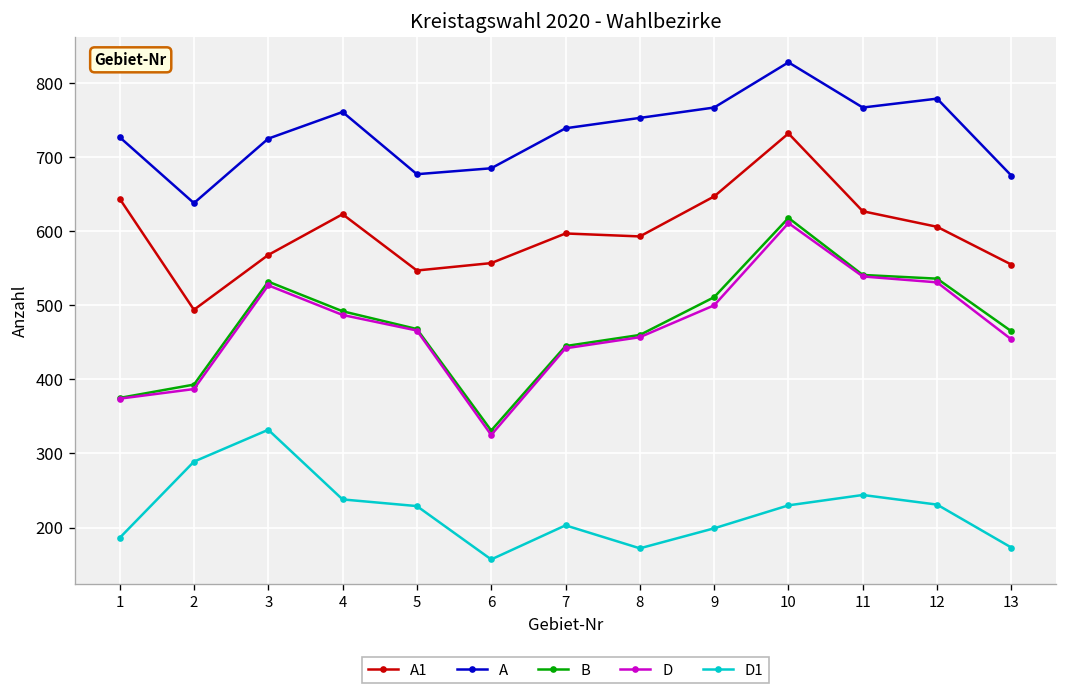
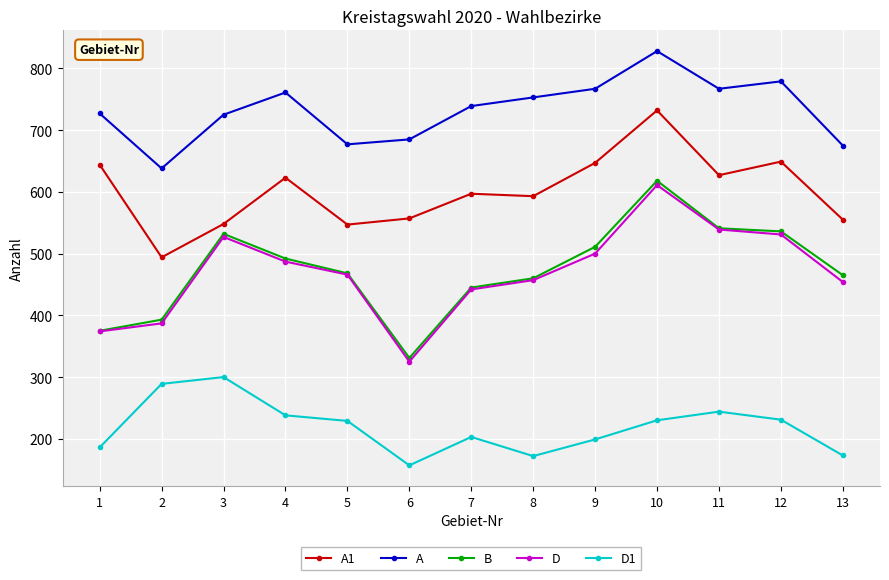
  {
    "A1": {
      "1": 640,
      "2": 490,
-     "3": 570,
+     "3": 550,
      "4": 620,
      "5": 550,
      "6": 560,
      "7": 600,
      "8": 590,
      "9": 650,
      "10": 730,
      "11": 630,
-     "12": 610,
+     "12": 650,
      "13": 560
    },
    "A": {
      "1": 730,
      "2": 640,
      "3": 730,
      "4": 760,
      "5": 680,
      "6": 690,
      "7": 740,
      "8": 750,
      "9": 770,
      "10": 830,
      "11": 770,
      "12": 780,
      "13": 680
    },
    "B": {
      "2": 390,
      "3": 530,
      "4": 490,
      "6": 330,
      "9": 510,
      "10": 620,
      "12": 540,
      "13": 470
    },
    "D": {
      "2": 390,
      "3": 530,
      "4": 490,
      "6": 330,
      "9": 500,
      "10": 610,
      "12": 530,
      "13": 450
    },
    "D1": {
      "1": 190,
      "2": 290,
-     "3": 330,
+     "3": 300,
      "4": 240,
      "5": 230,
      "6": 160,
      "7": 200,
      "8": 170,
      "9": 200,
      "10": 230,
      "11": 240,
      "12": 230,
      "13": 170
    }
  }
